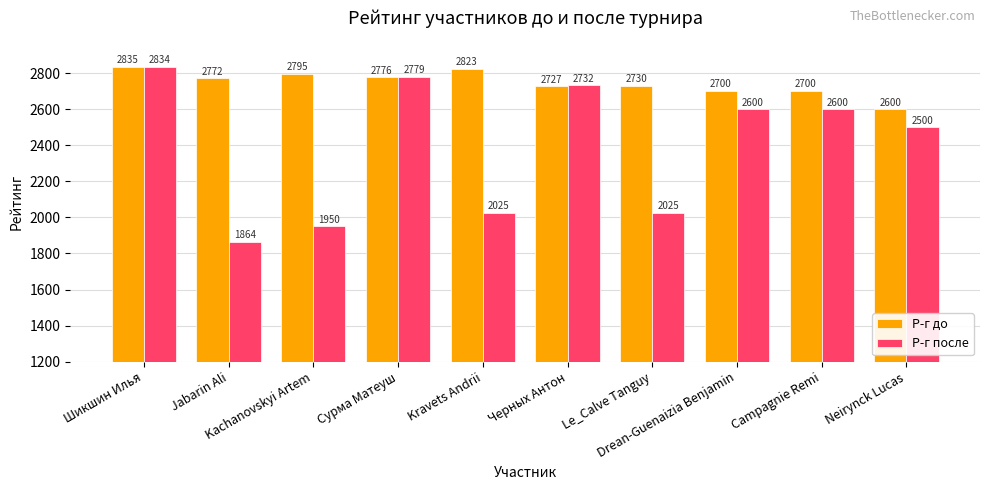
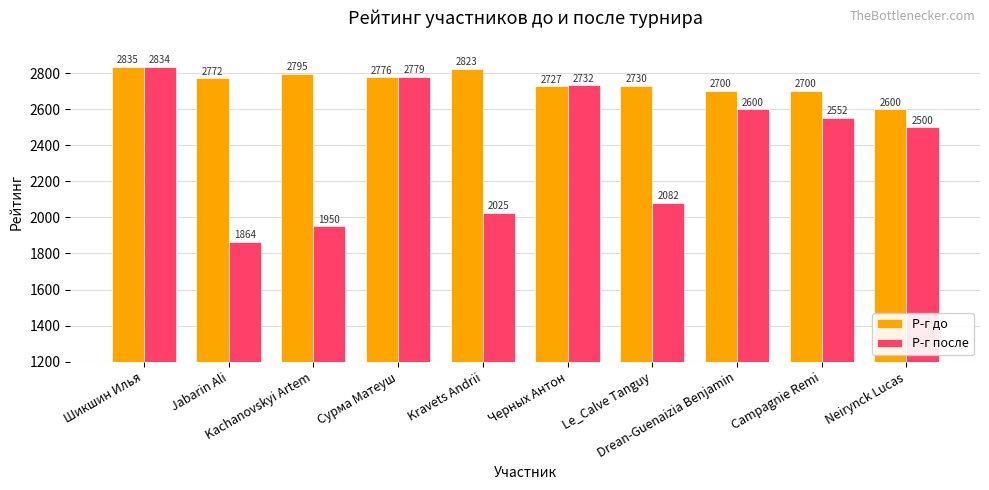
  {
    "Р-г до": {
      "Шикшин Илья": 2835,
      "Jabarin Ali": 2772,
      "Kachanovskyi Artem": 2795,
      "Сурма Матеуш": 2776,
      "Kravets Andrii": 2823,
      "Черных Антон": 2727,
      "Le_Calve Tanguy": 2730,
      "Drean-Guenaizia Benjamin": 2700,
      "Campagnie Remi": 2700,
      "Neirynck Lucas": 2600
    },
    "Р-г после": {
      "Шикшин Илья": 2834,
      "Jabarin Ali": 1864,
      "Kachanovskyi Artem": 1950,
      "Сурма Матеуш": 2779,
      "Kravets Andrii": 2025,
      "Черных Антон": 2732,
-     "Le_Calve Tanguy": 2025,
+     "Le_Calve Tanguy": 2082,
      "Drean-Guenaizia Benjamin": 2600,
-     "Campagnie Remi": 2600,
+     "Campagnie Remi": 2552,
      "Neirynck Lucas": 2500
    }
  }
